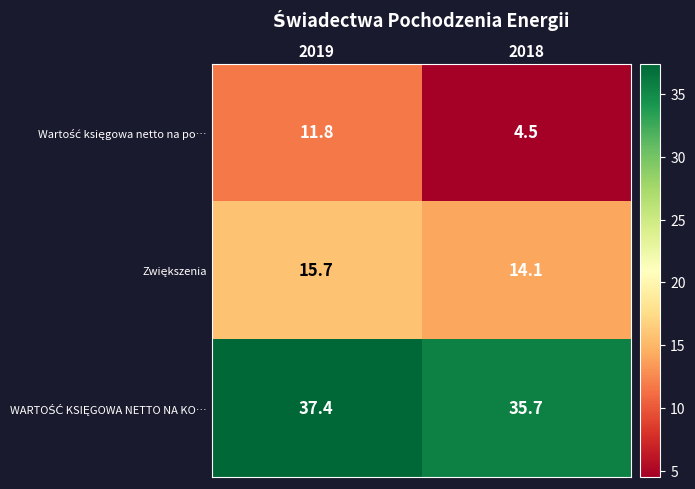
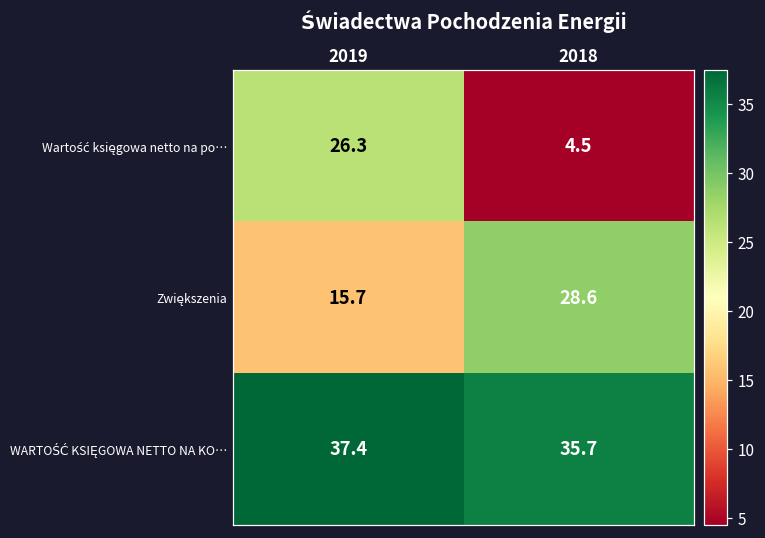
  {
    "Wartość księgowa netto na po…": {
-     "2019": 11.8,
+     "2019": 26.3,
      "2018": 4.5
    },
    "Zwiększenia": {
      "2019": 15.7,
-     "2018": 14.1
+     "2018": 28.6
    },
    "WARTOŚĆ KSIĘGOWA NETTO NA KO…": {
      "2019": 37.4,
      "2018": 35.7
    }
  }
